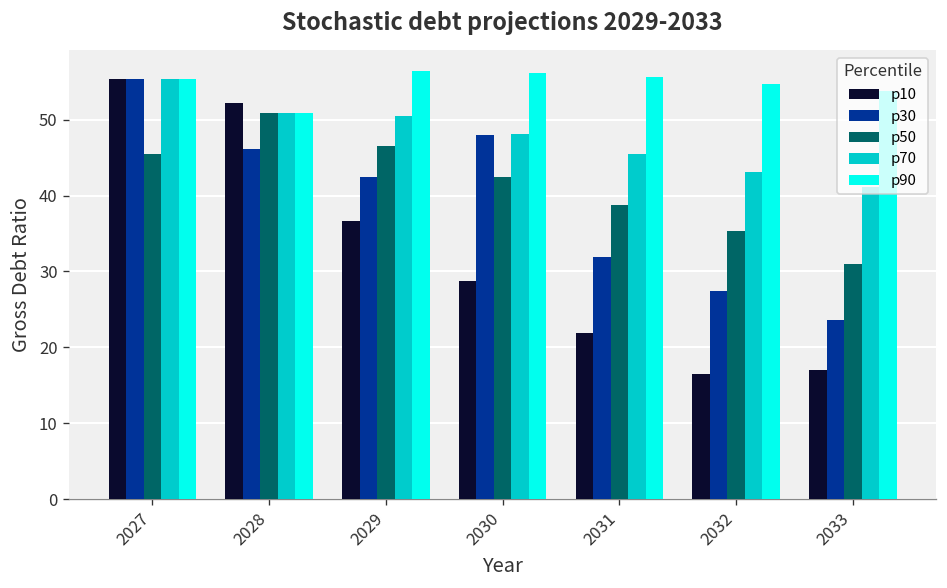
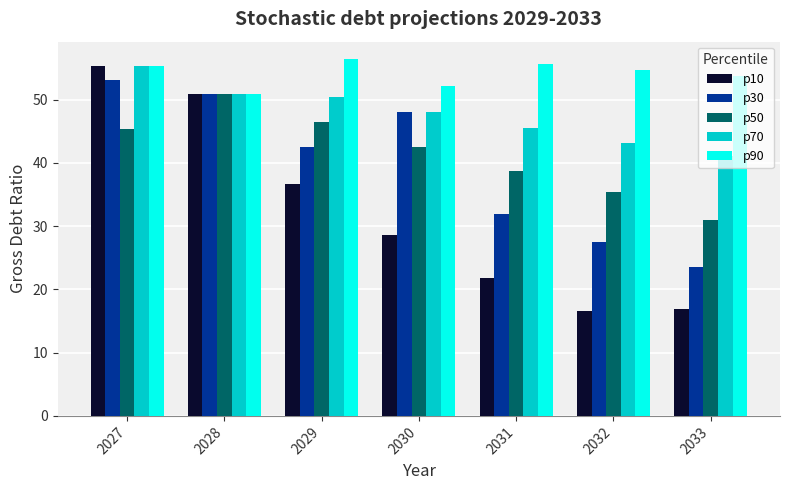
  {
    "p10": {
      "2027": 55,
-     "2028": 52,
+     "2028": 51,
      "2029": 37,
      "2030": 29,
      "2031": 22,
      "2032": 17,
      "2033": 17
    },
    "p30": {
-     "2027": 55,
-     "2028": 46,
+     "2027": 53,
+     "2028": 51,
      "2029": 42,
      "2030": 48,
      "2031": 32,
      "2032": 27,
      "2033": 24
    },
    "p50": {
      "2027": 45,
      "2028": 51,
      "2029": 46,
      "2030": 42,
      "2031": 39,
      "2032": 35,
      "2033": 31
    },
    "p70": {
      "2027": 55,
      "2028": 51,
      "2029": 50,
      "2030": 48,
      "2031": 46,
      "2032": 43
    },
    "p90": {
      "2027": 55,
      "2028": 51,
      "2029": 56,
-     "2030": 56,
+     "2030": 52,
      "2031": 56,
      "2032": 55
    }
  }
